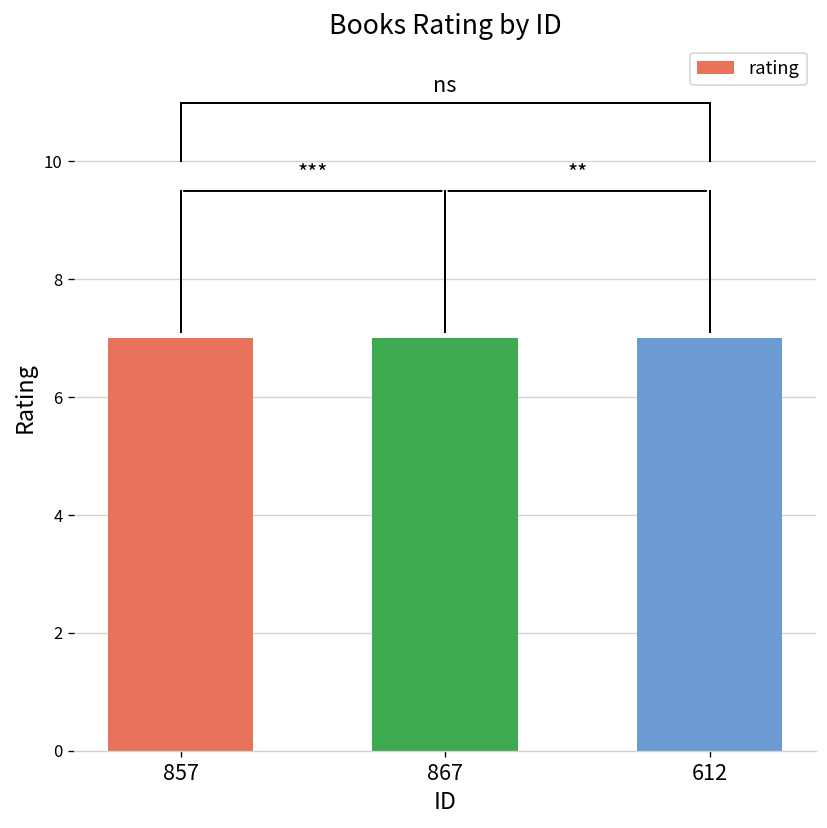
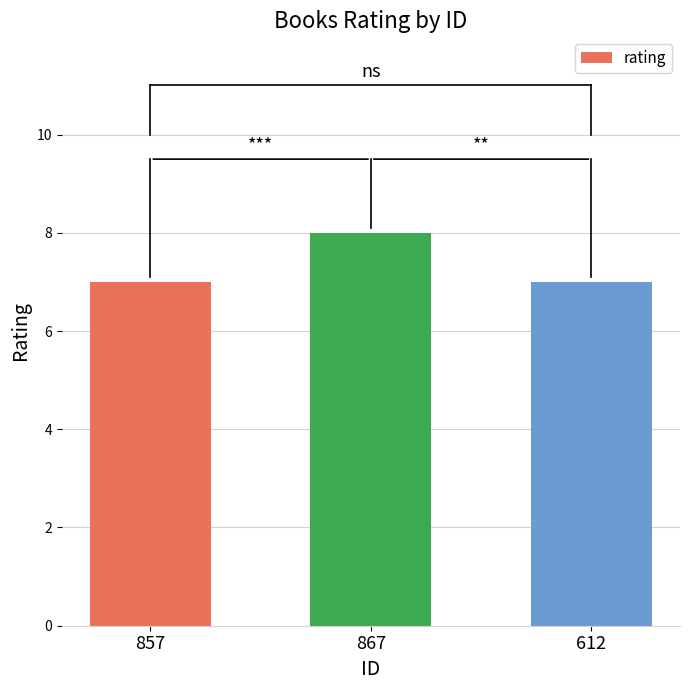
  {
    "rating": {
      "857": 7,
-     "867": 7,
+     "867": 8,
      "612": 7
    }
  }
